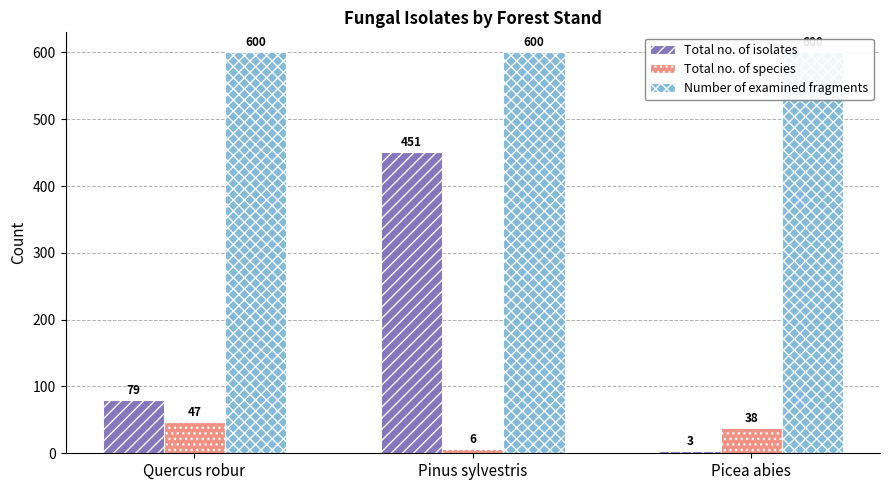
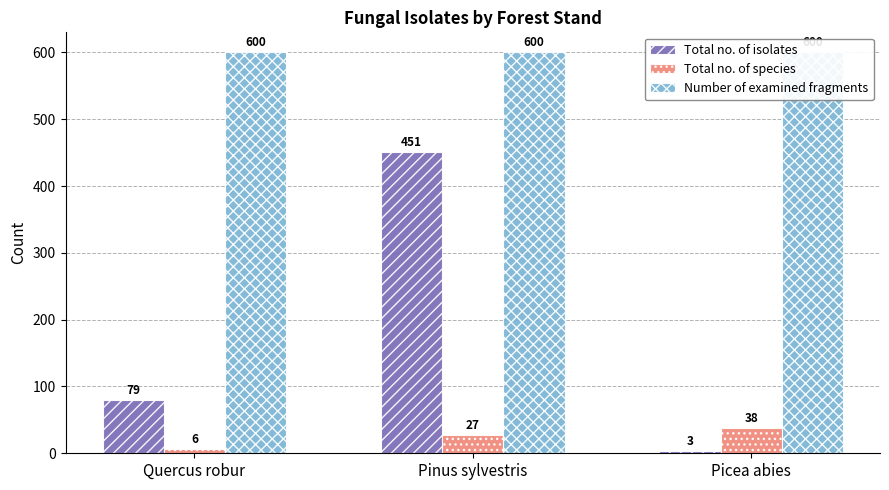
  {
    "Total no. of isolates": {
      "Quercus robur": 79,
      "Pinus sylvestris": 451,
      "Picea abies": 3
    },
    "Total no. of species": {
-     "Quercus robur": 47,
-     "Pinus sylvestris": 6,
+     "Quercus robur": 6,
+     "Pinus sylvestris": 27,
      "Picea abies": 38
    },
    "Number of examined fragments": {
      "Quercus robur": 600,
      "Pinus sylvestris": 600
    }
  }
